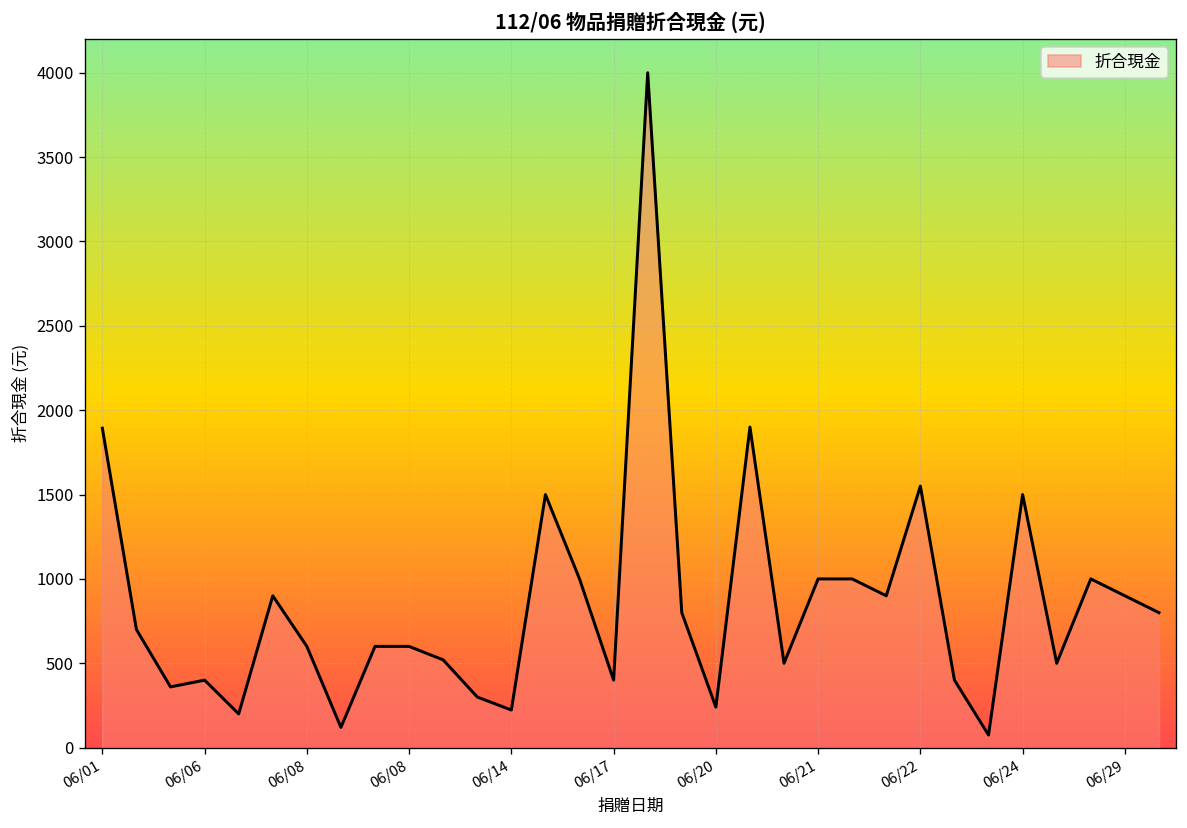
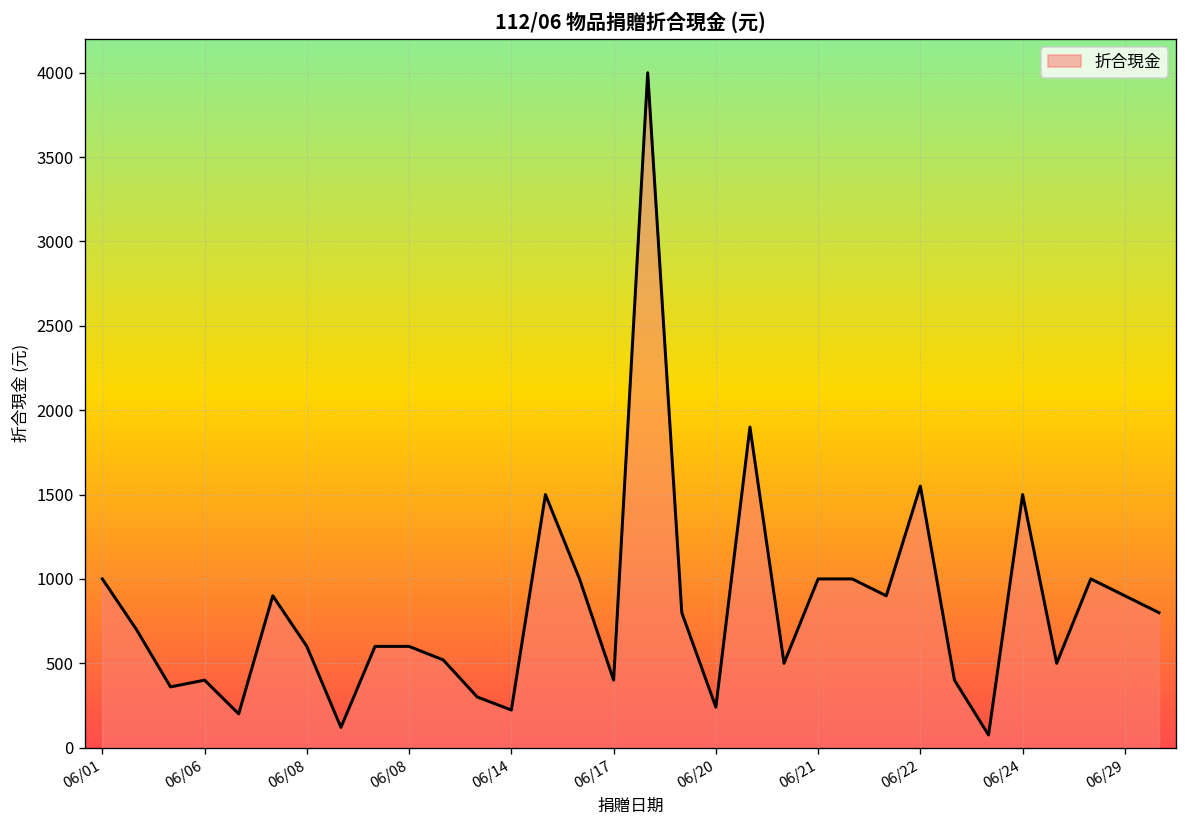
  {
-   "06/01": 1890,
+   "06/01": 1000,
    "06/06": 400,
    "06/14": 220,
    "06/29": 900
  }
